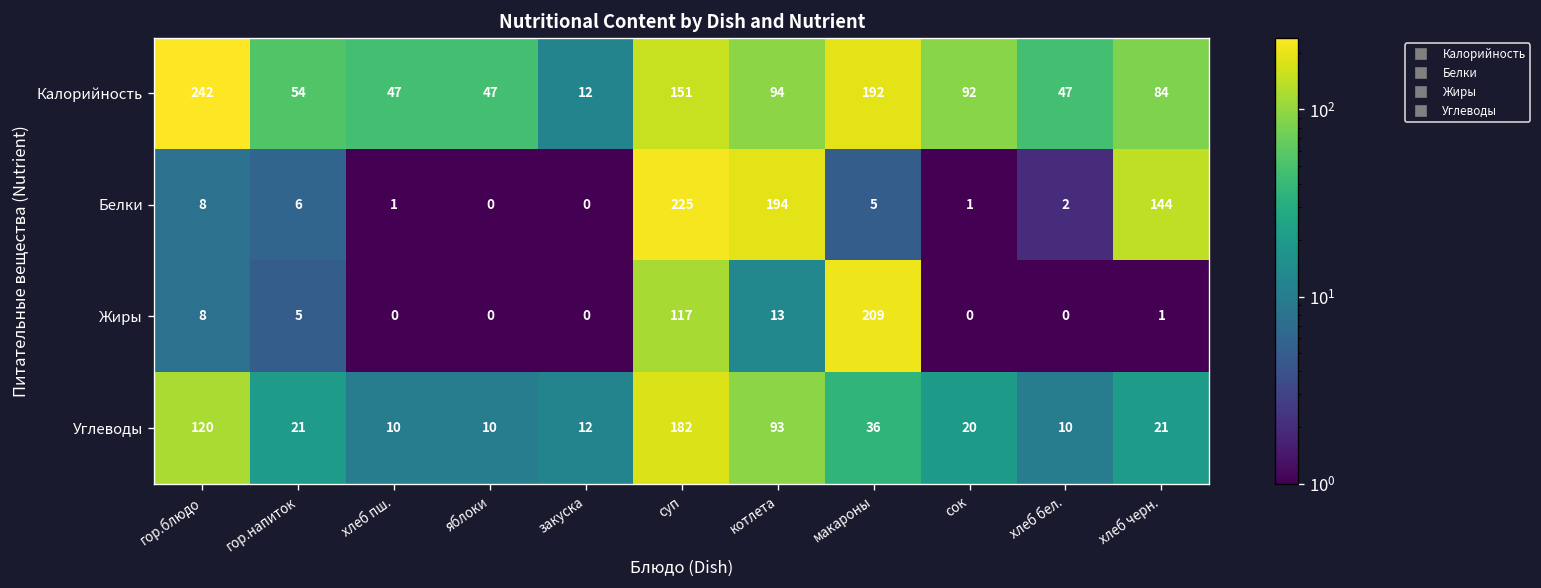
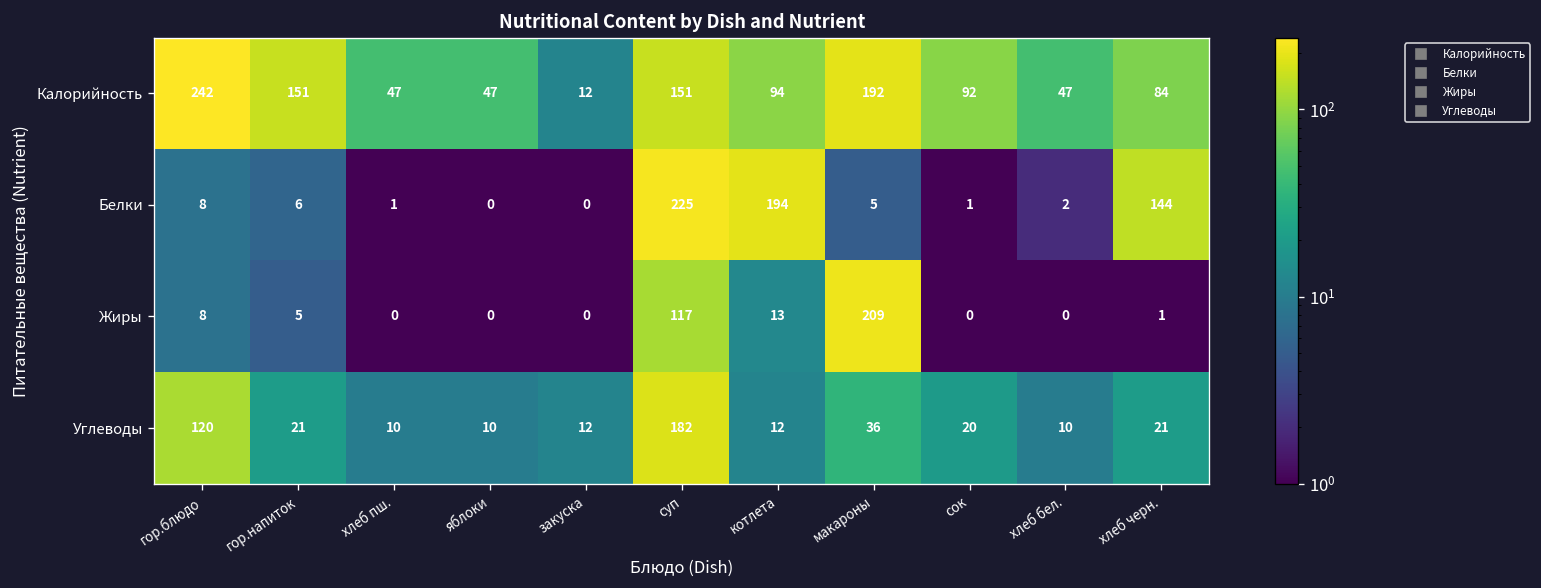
  {
    "Калорийность": {
      "гор.блюдо": 242,
-     "гор.напиток": 54,
+     "гор.напиток": 151,
      "хлеб пш.": 47,
      "яблоки": 47,
      "закуска": 12,
      "суп": 151,
      "котлета": 94,
      "макароны": 192,
      "сок": 92,
      "хлеб бел.": 47,
      "хлеб черн.": 84
    },
    "Белки": {
      "гор.блюдо": 8,
      "гор.напиток": 6,
      "хлеб пш.": 1,
      "яблоки": 0,
      "закуска": 0,
      "суп": 225,
      "котлета": 194,
      "макароны": 5,
      "сок": 1,
      "хлеб бел.": 2,
      "хлеб черн.": 144
    },
    "Жиры": {
      "гор.блюдо": 8,
      "гор.напиток": 5,
      "хлеб пш.": 0,
      "яблоки": 0,
      "закуска": 0,
      "суп": 117,
      "котлета": 13,
      "макароны": 209,
      "сок": 0,
      "хлеб бел.": 0,
      "хлеб черн.": 1
    },
    "Углеводы": {
      "гор.блюдо": 120,
      "гор.напиток": 21,
      "хлеб пш.": 10,
      "яблоки": 10,
      "закуска": 12,
      "суп": 182,
-     "котлета": 93,
+     "котлета": 12,
      "макароны": 36,
      "сок": 20,
      "хлеб бел.": 10,
      "хлеб черн.": 21
    }
  }
